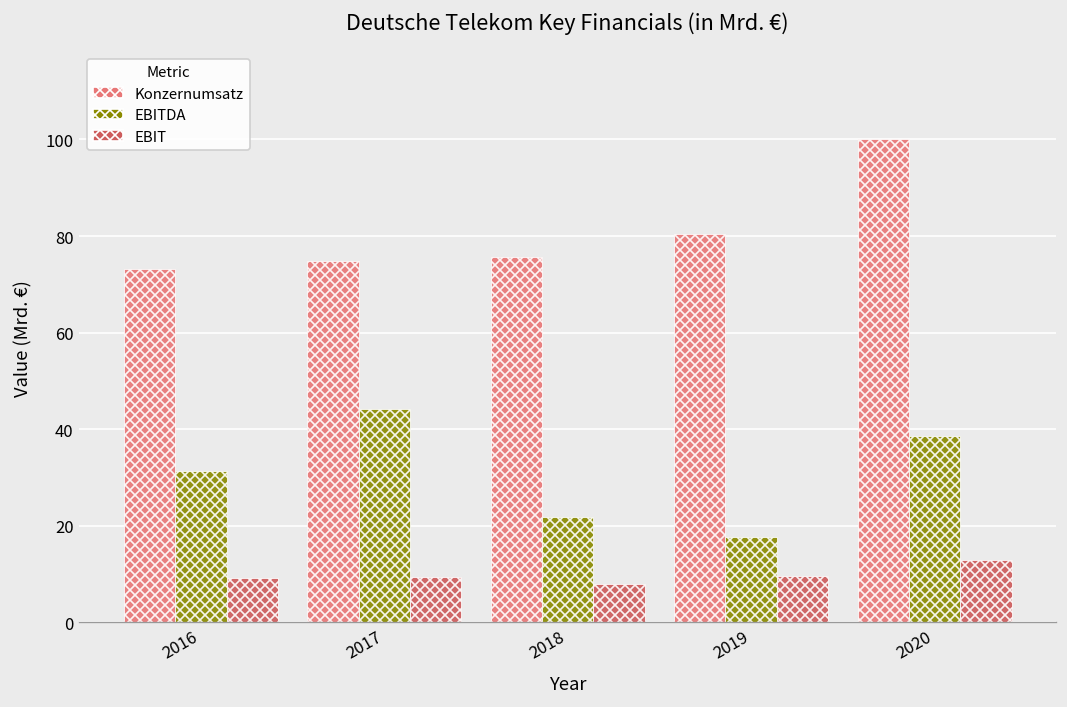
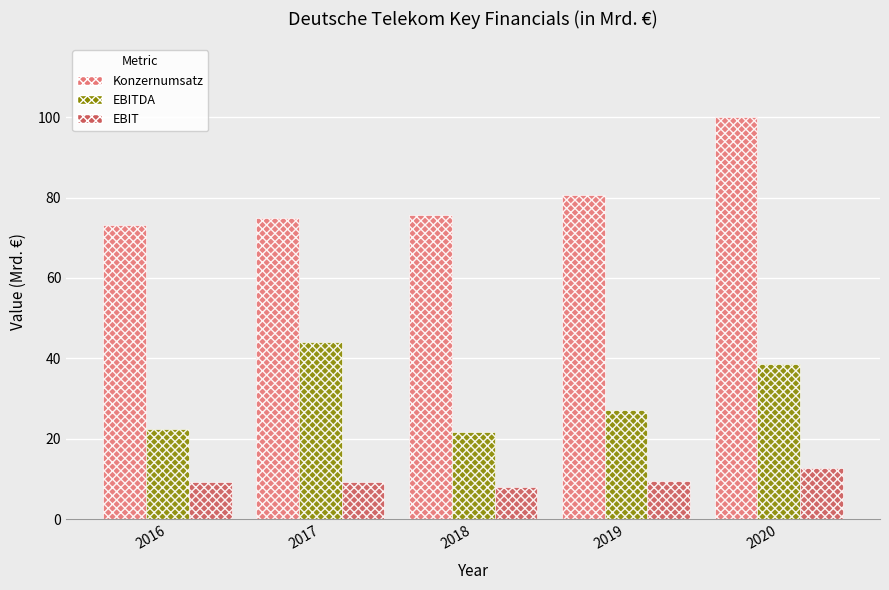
  {
    "EBITDA": {
-     "2016": 31,
+     "2016": 23,
      "2017": 44,
      "2018": 22,
-     "2019": 18,
+     "2019": 27,
      "2020": 39
    }
  }
